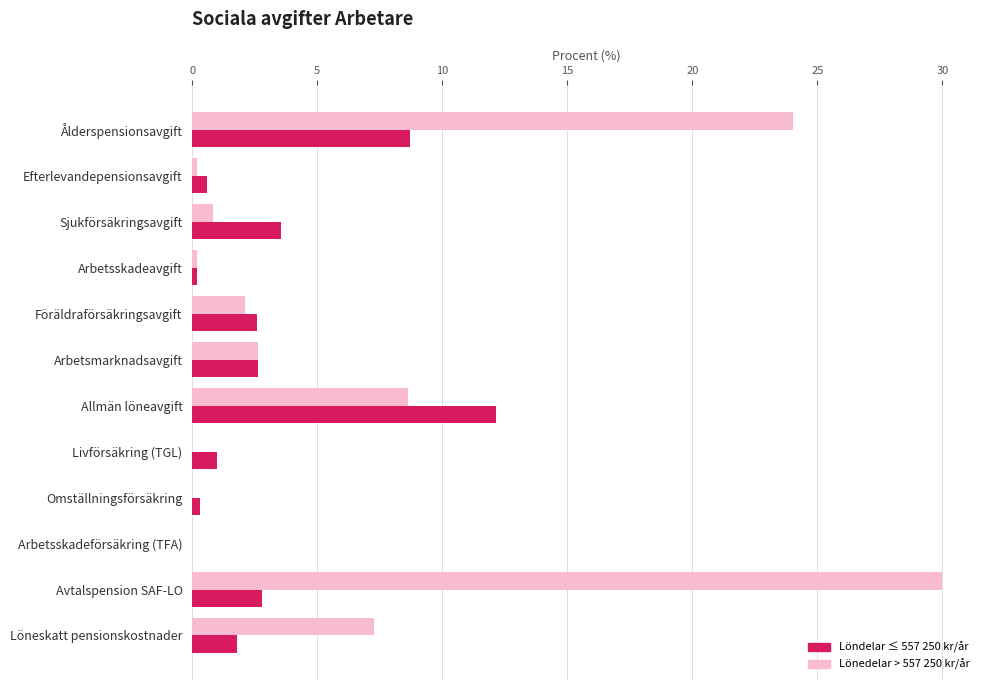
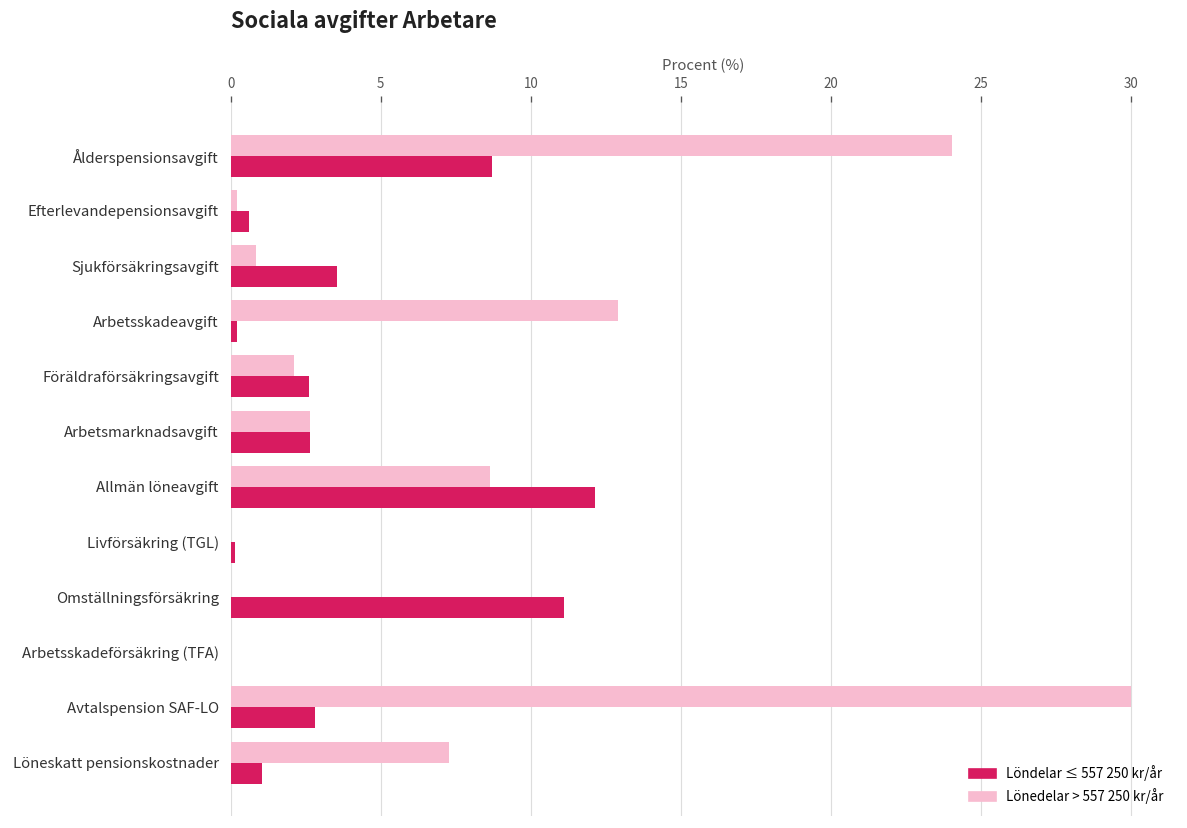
  {
    "Löndelar ≤ 557 250 kr/år": {
      "Ålderspensionsavgift": 8.7,
      "Efterlevandepensionsavgift": 0.6,
      "Sjukförsäkringsavgift": 3.6,
      "Arbetsskadeavgift": 0.2,
      "Föräldraförsäkringsavgift": 2.6,
      "Arbetsmarknadsavgift": 2.6,
      "Allmän löneavgift": 12.1,
-     "Livförsäkring (TGL)": 1.0,
-     "Omställningsförsäkring": 0.3,
+     "Livförsäkring (TGL)": 0.2,
+     "Omställningsförsäkring": 11.1,
      "Avtalspension SAF-LO": 2.8,
-     "Löneskatt pensionskostnader": 1.8
+     "Löneskatt pensionskostnader": 1.1
    },
    "Lönedelar > 557 250 kr/år": {
      "Ålderspensionsavgift": 24.0,
      "Efterlevandepensionsavgift": 0.2,
      "Sjukförsäkringsavgift": 0.8,
-     "Arbetsskadeavgift": 0.2,
+     "Arbetsskadeavgift": 12.9,
      "Föräldraförsäkringsavgift": 2.1,
      "Arbetsmarknadsavgift": 2.6,
      "Allmän löneavgift": 8.6,
      "Livförsäkring (TGL)": 0.0,
      "Omställningsförsäkring": 0.0,
      "Avtalspension SAF-LO": 30.0,
      "Löneskatt pensionskostnader": 7.3
    }
  }
